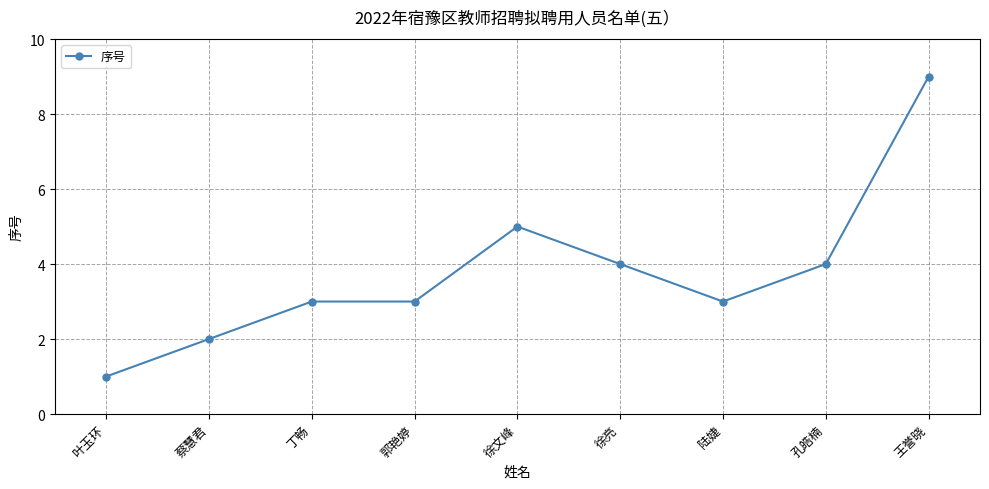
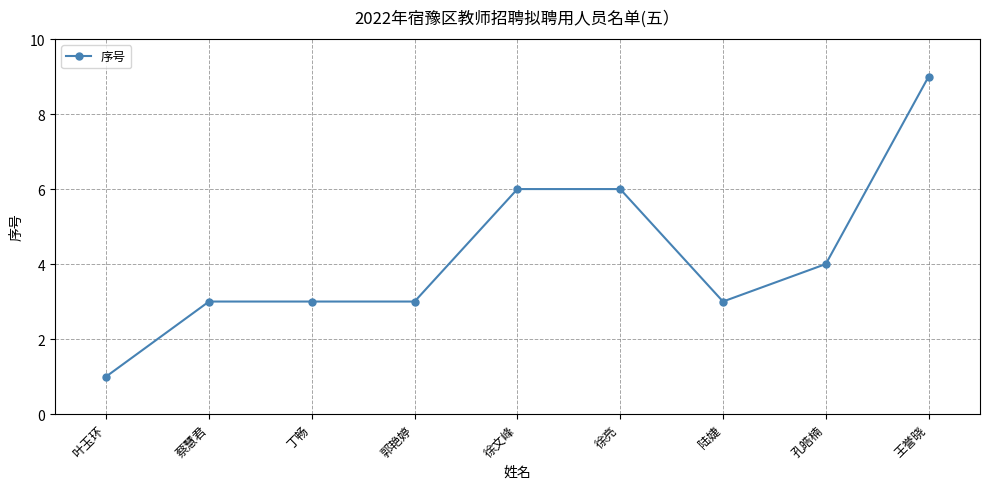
  {
    "叶玉环": 1,
-   "蔡慧君": 2,
+   "蔡慧君": 3,
    "丁畅": 3,
    "郭艳婷": 3,
-   "徐文峰": 5,
-   "徐亮": 4,
+   "徐文峰": 6,
+   "徐亮": 6,
    "陆婕": 3,
    "孔皓楠": 4,
    "王誉晓": 9
  }
